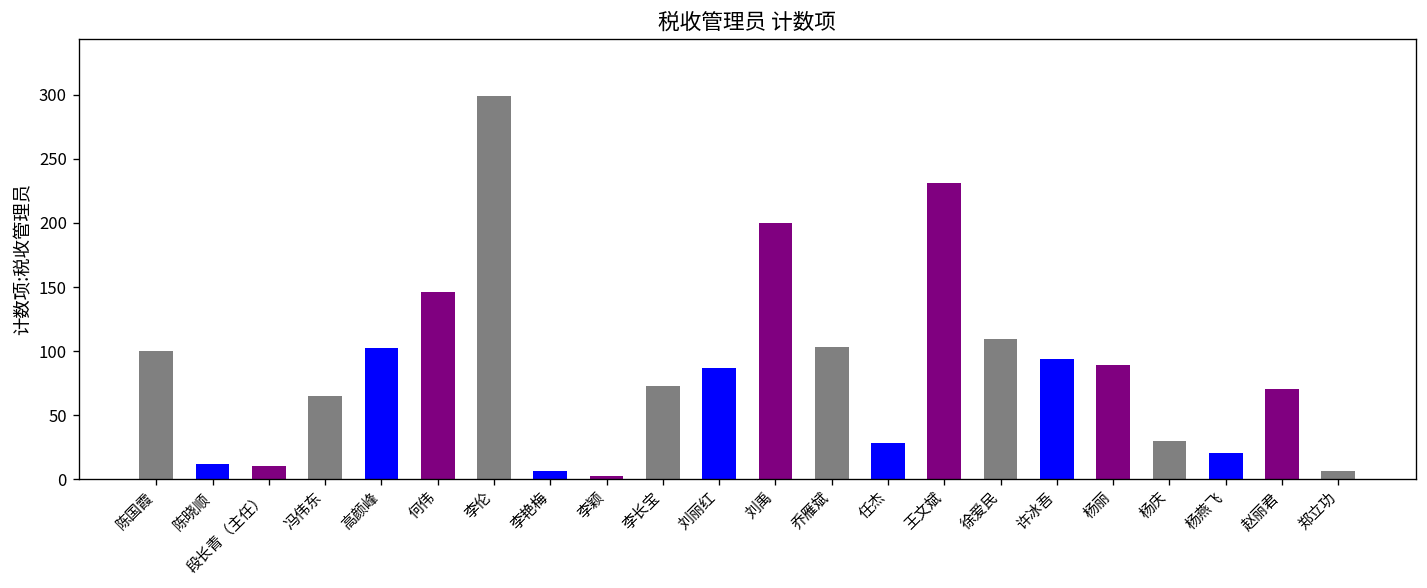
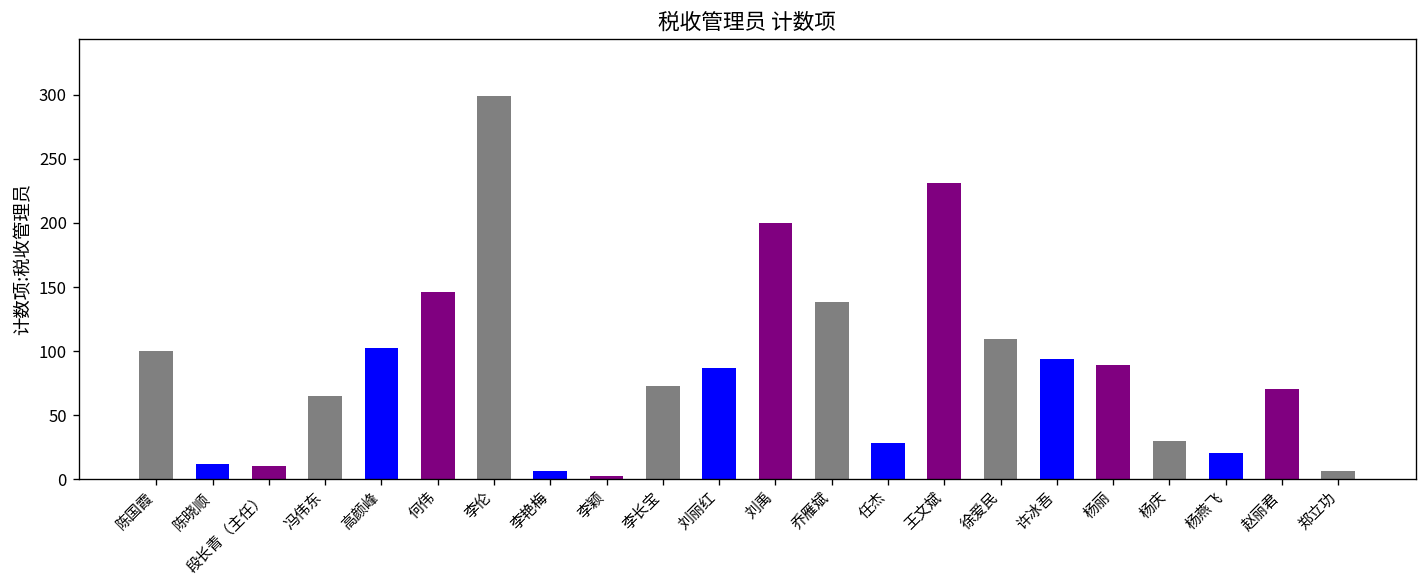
  {
    "陈国霞": 100,
    "陈晓顺": 12,
    "段长青（主任）": 10,
    "冯伟东": 65,
    "高颜峰": 102,
    "何伟": 146,
    "李伦": 299,
    "李艳梅": 6,
    "李长宝": 73,
    "刘丽红": 87,
    "刘禹": 200,
-   "乔雁斌": 103,
+   "乔雁斌": 138,
    "任杰": 28,
    "王文斌": 231,
    "徐爱民": 109,
    "许冰吾": 94,
    "杨丽": 89,
    "杨庆": 30,
    "杨燕飞": 20,
    "赵丽君": 70,
    "郑立功": 6
  }
